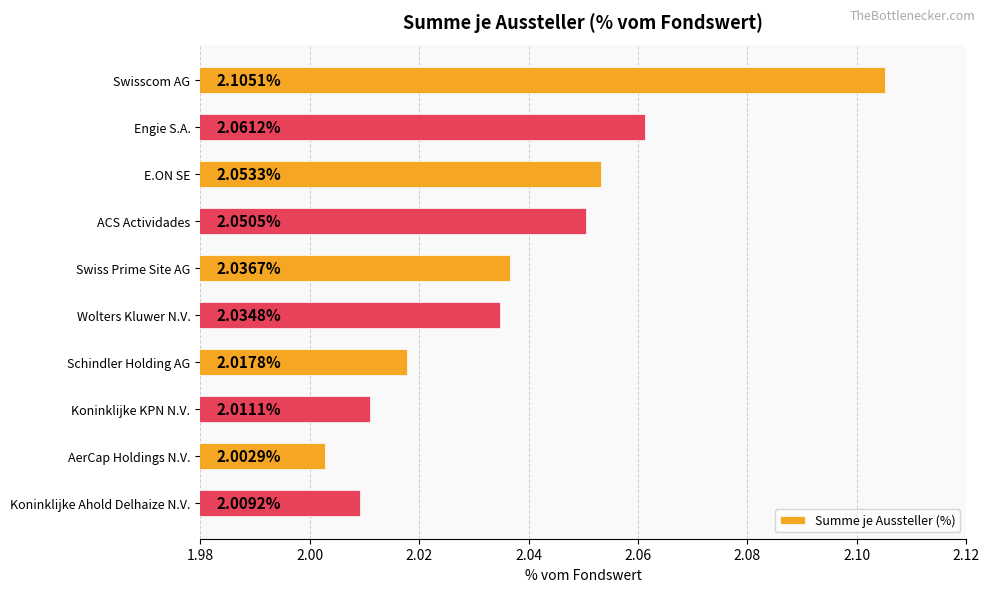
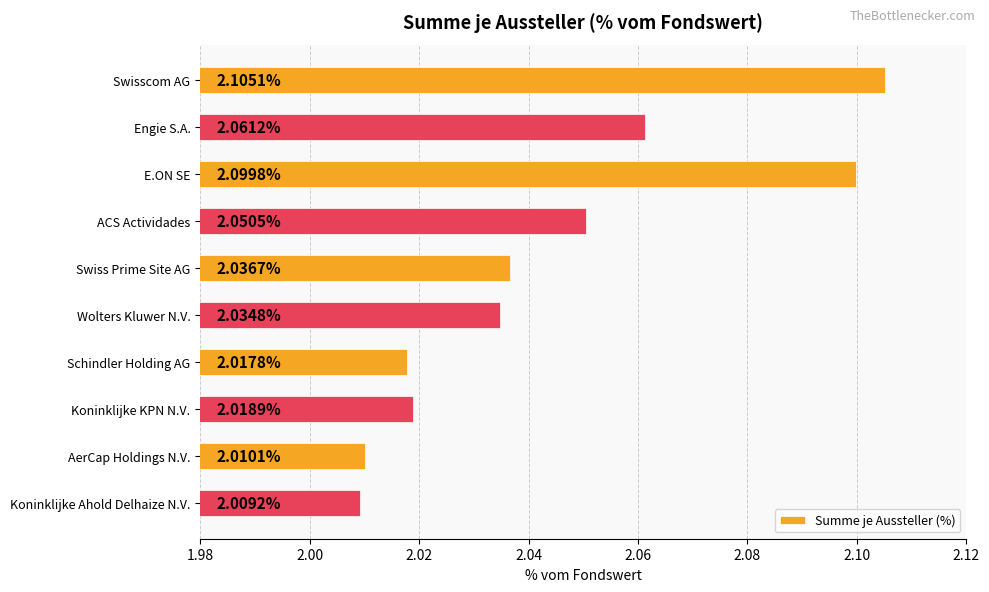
  {
    "Swisscom AG": "2.1051%",
    "Engie S.A.": "2.0612%",
-   "E.ON SE": "2.0533%",
+   "E.ON SE": "2.0998%",
    "ACS Actividades": "2.0505%",
    "Swiss Prime Site AG": "2.0367%",
    "Wolters Kluwer N.V.": "2.0348%",
    "Schindler Holding AG": "2.0178%",
-   "Koninklijke KPN N.V.": "2.0111%",
-   "AerCap Holdings N.V.": "2.0029%",
+   "Koninklijke KPN N.V.": "2.0189%",
+   "AerCap Holdings N.V.": "2.0101%",
    "Koninklijke Ahold Delhaize N.V.": "2.0092%"
  }
